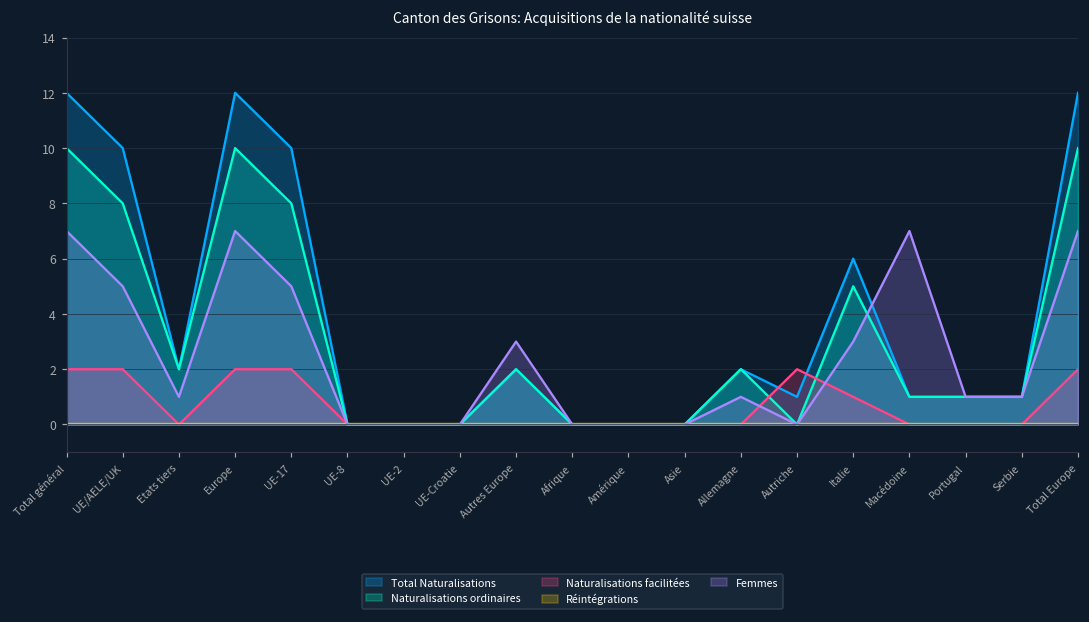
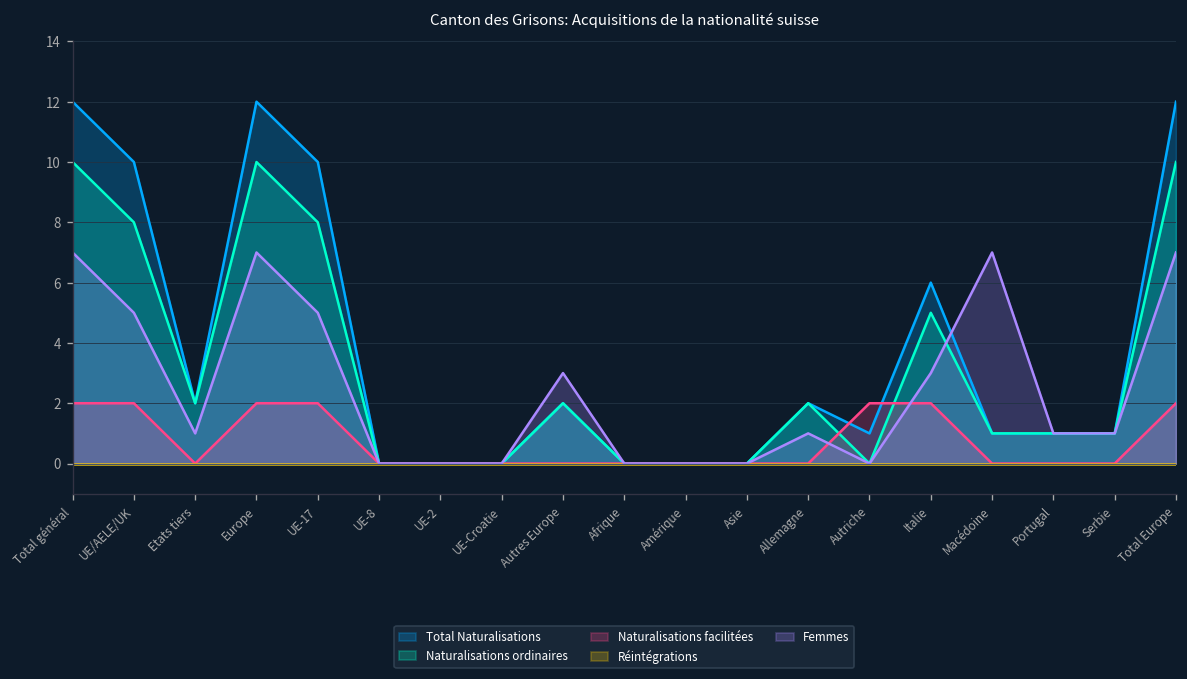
  {
    "Naturalisations facilitées": {
      "Total général": 2,
      "UE/AELE/UK": 2,
      "Europe": 2,
      "UE-17": 2,
      "Autriche": 2,
-     "Italie": 1,
+     "Italie": 2,
      "Total Europe": 2
    },
    "Réintégrations": {
      "Total général": 0,
      "UE/AELE/UK": 0,
      "Europe": 0,
      "UE-17": 0,
      "Italie": 0,
      "Total Europe": 0
    },
    "Femmes": {
      "Total général": 7,
      "UE/AELE/UK": 5,
      "Etats tiers": 1,
      "Europe": 7,
      "UE-17": 5,
      "Autres Europe": 3,
      "Allemagne": 1,
      "Italie": 3,
      "Macédoine": 7,
      "Total Europe": 7
    }
  }
